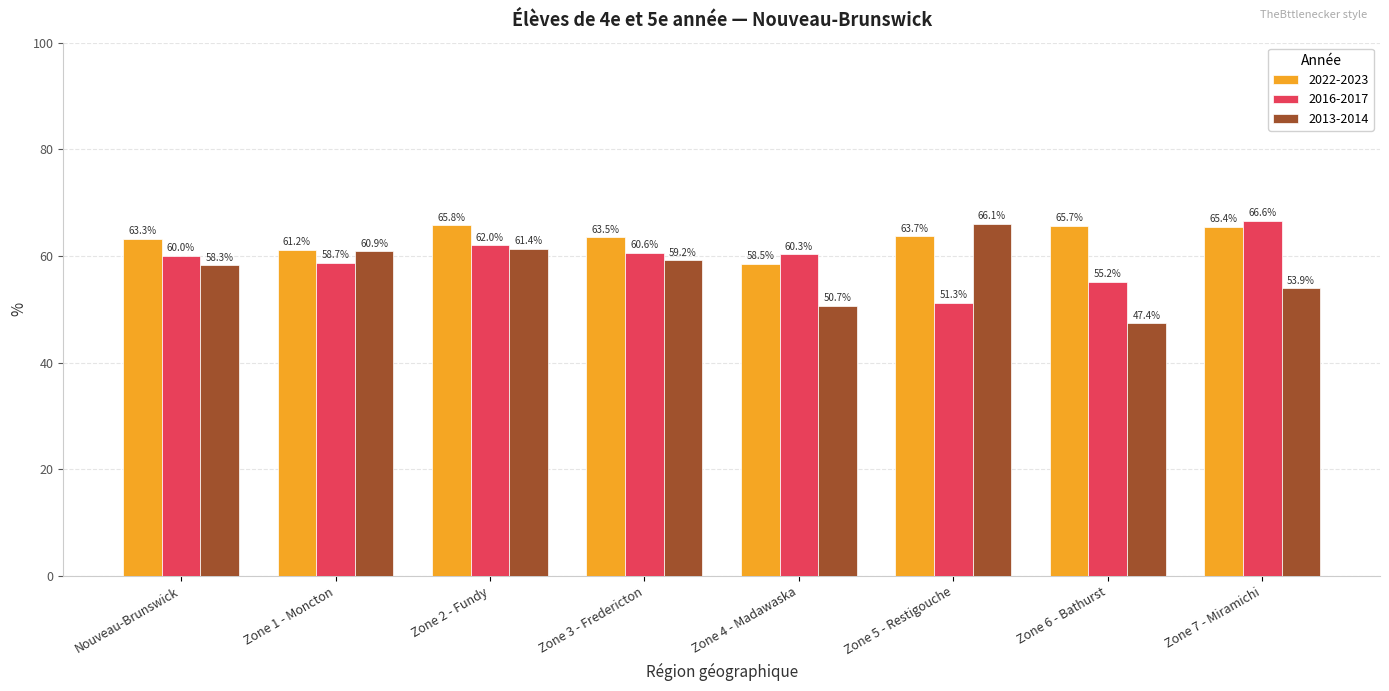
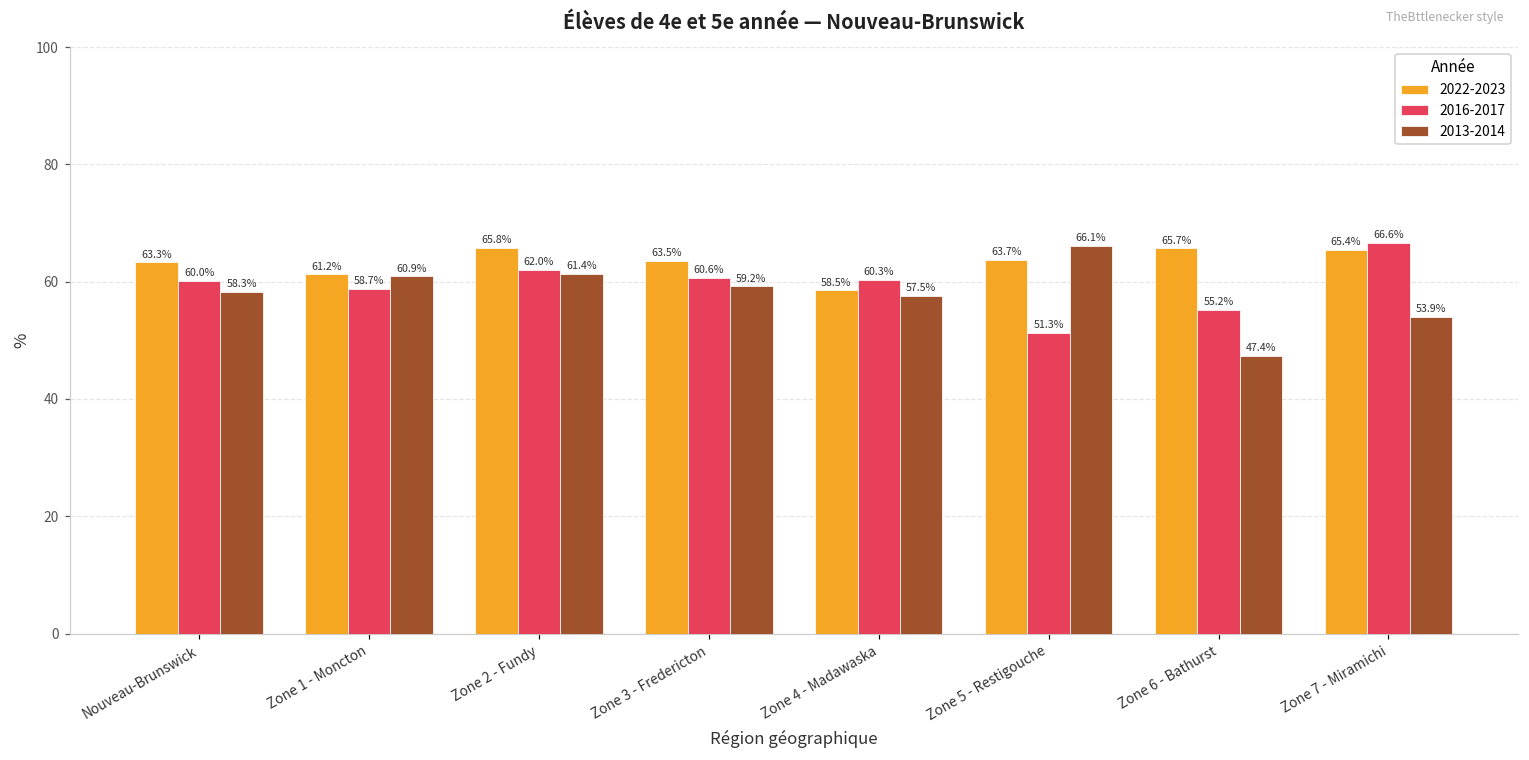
  {
    "2022-2023": {
      "Nouveau-Brunswick": "63.3%",
      "Zone 1 - Moncton": "61.2%",
      "Zone 2 - Fundy": "65.8%",
      "Zone 3 - Fredericton": "63.5%",
      "Zone 4 - Madawaska": "58.5%",
      "Zone 5 - Restigouche": "63.7%",
      "Zone 6 - Bathurst": "65.7%",
      "Zone 7 - Miramichi": "65.4%"
    },
    "2016-2017": {
      "Nouveau-Brunswick": "60.0%",
      "Zone 1 - Moncton": "58.7%",
      "Zone 2 - Fundy": "62.0%",
      "Zone 3 - Fredericton": "60.6%",
      "Zone 4 - Madawaska": "60.3%",
      "Zone 5 - Restigouche": "51.3%",
      "Zone 6 - Bathurst": "55.2%",
      "Zone 7 - Miramichi": "66.6%"
    },
    "2013-2014": {
      "Nouveau-Brunswick": "58.3%",
      "Zone 1 - Moncton": "60.9%",
      "Zone 2 - Fundy": "61.4%",
      "Zone 3 - Fredericton": "59.2%",
-     "Zone 4 - Madawaska": "50.7%",
+     "Zone 4 - Madawaska": "57.5%",
      "Zone 5 - Restigouche": "66.1%",
      "Zone 6 - Bathurst": "47.4%",
      "Zone 7 - Miramichi": "53.9%"
    }
  }
